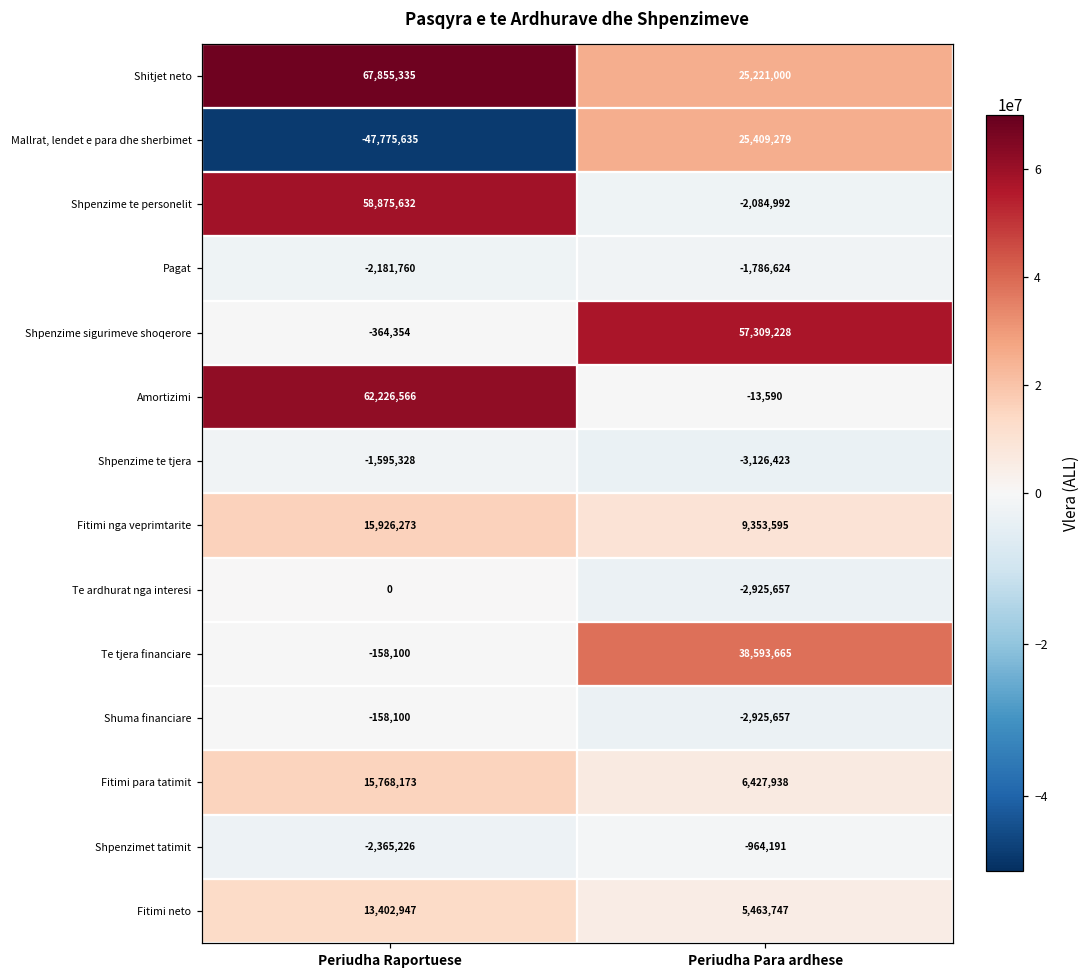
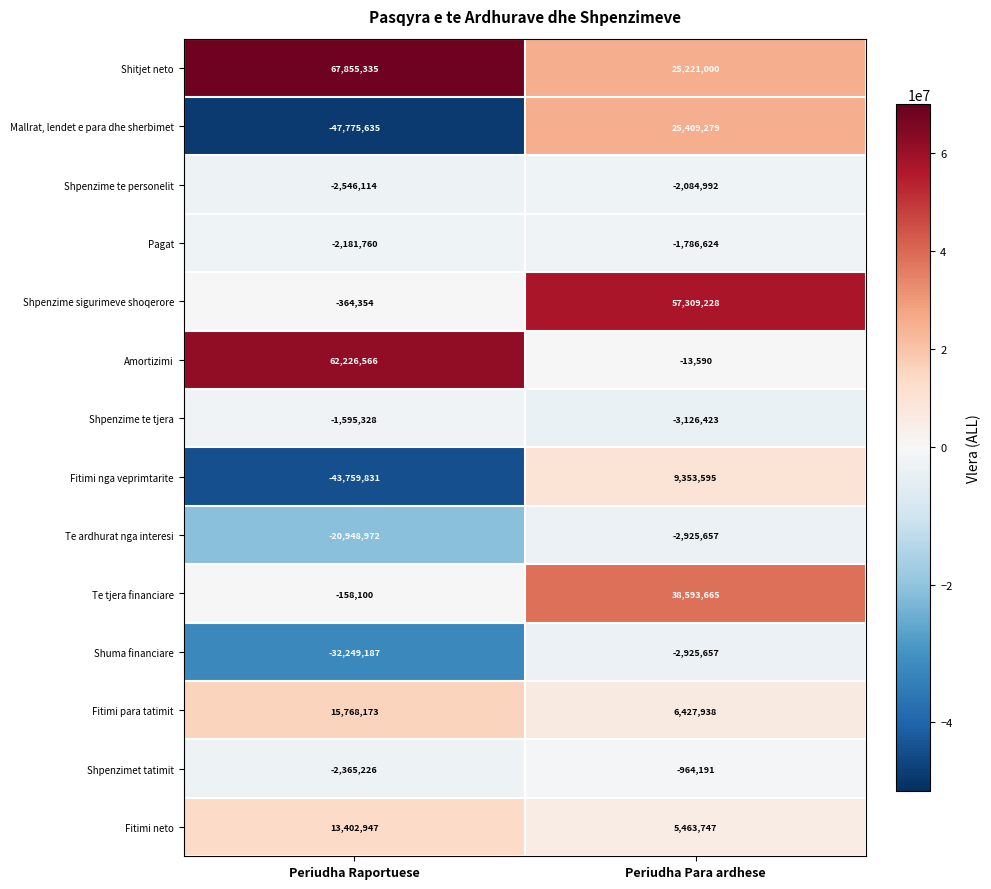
  {
    "Shitjet neto": {
      "Periudha Raportuese": "67,855,335",
      "Periudha Para ardhese": "25,221,000"
    },
    "Mallrat, lendet e para dhe sherbimet": {
      "Periudha Raportuese": "-47,775,635",
      "Periudha Para ardhese": "25,409,279"
    },
    "Shpenzime te personelit": {
-     "Periudha Raportuese": "58,875,632",
+     "Periudha Raportuese": "-2,546,114",
      "Periudha Para ardhese": "-2,084,992"
    },
    "Pagat": {
      "Periudha Raportuese": "-2,181,760",
      "Periudha Para ardhese": "-1,786,624"
    },
    "Shpenzime sigurimeve shoqerore": {
      "Periudha Raportuese": "-364,354",
      "Periudha Para ardhese": "57,309,228"
    },
    "Amortizimi": {
      "Periudha Raportuese": "62,226,566",
      "Periudha Para ardhese": "-13,590"
    },
    "Shpenzime te tjera": {
      "Periudha Raportuese": "-1,595,328",
      "Periudha Para ardhese": "-3,126,423"
    },
    "Fitimi nga veprimtarite": {
-     "Periudha Raportuese": "15,926,273",
+     "Periudha Raportuese": "-43,759,831",
      "Periudha Para ardhese": "9,353,595"
    },
    "Te ardhurat nga interesi": {
-     "Periudha Raportuese": "0",
+     "Periudha Raportuese": "-20,948,972",
      "Periudha Para ardhese": "-2,925,657"
    },
    "Te tjera financiare": {
      "Periudha Raportuese": "-158,100",
      "Periudha Para ardhese": "38,593,665"
    },
    "Shuma financiare": {
-     "Periudha Raportuese": "-158,100",
+     "Periudha Raportuese": "-32,249,187",
      "Periudha Para ardhese": "-2,925,657"
    },
    "Fitimi para tatimit": {
      "Periudha Raportuese": "15,768,173",
      "Periudha Para ardhese": "6,427,938"
    },
    "Shpenzimet tatimit": {
      "Periudha Raportuese": "-2,365,226",
      "Periudha Para ardhese": "-964,191"
    },
    "Fitimi neto": {
      "Periudha Raportuese": "13,402,947",
      "Periudha Para ardhese": "5,463,747"
    }
  }
